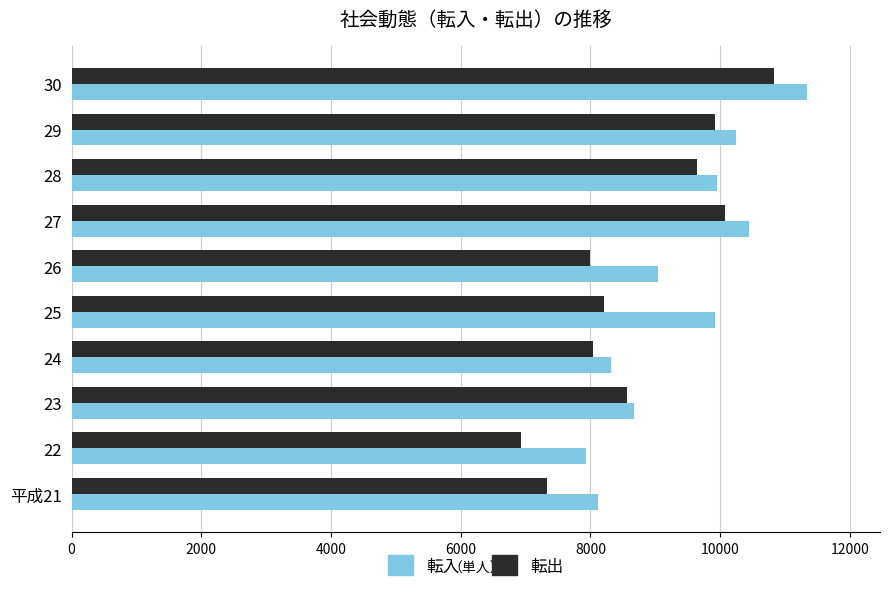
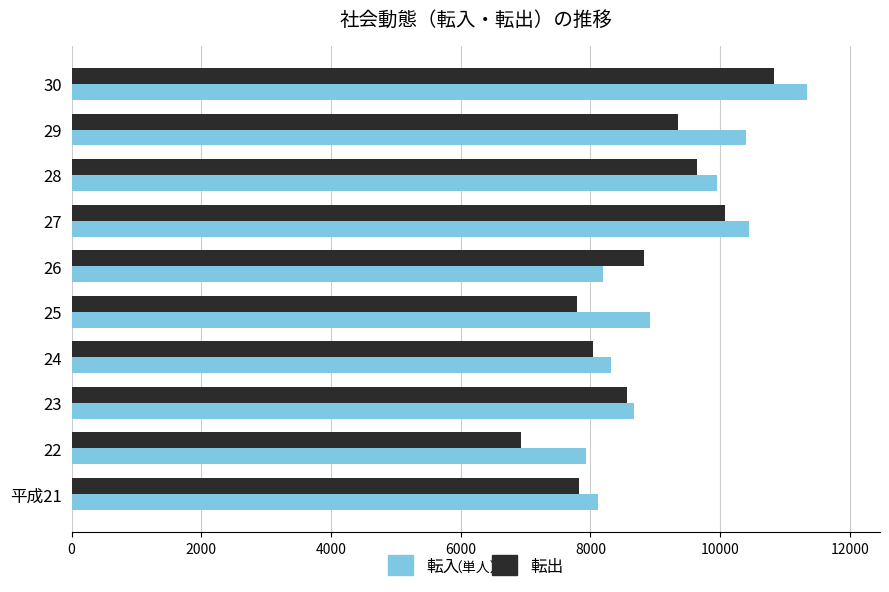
  {
    "転入": {
      "30": 11300,
-     "29": 10300,
+     "29": 10400,
      "28": 10000,
      "27": 10500,
-     "26": 9000,
-     "25": 9900,
+     "26": 8200,
+     "25": 8900,
      "24": 8300,
      "23": 8700,
      "22": 7900,
      "平成21": 8100
    },
    "転出": {
      "30": 10800,
-     "29": 9900,
+     "29": 9400,
      "28": 9600,
      "27": 10100,
-     "26": 8000,
-     "25": 8200,
+     "26": 8800,
+     "25": 7800,
      "24": 8000,
      "23": 8600,
      "22": 6900,
-     "平成21": 7300
+     "平成21": 7800
    }
  }
